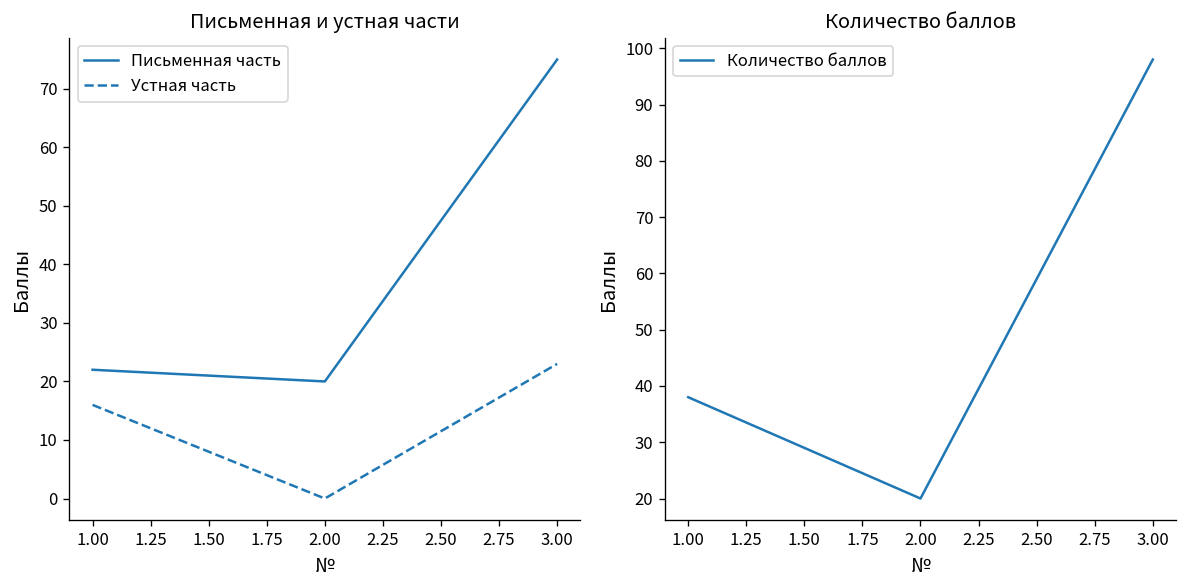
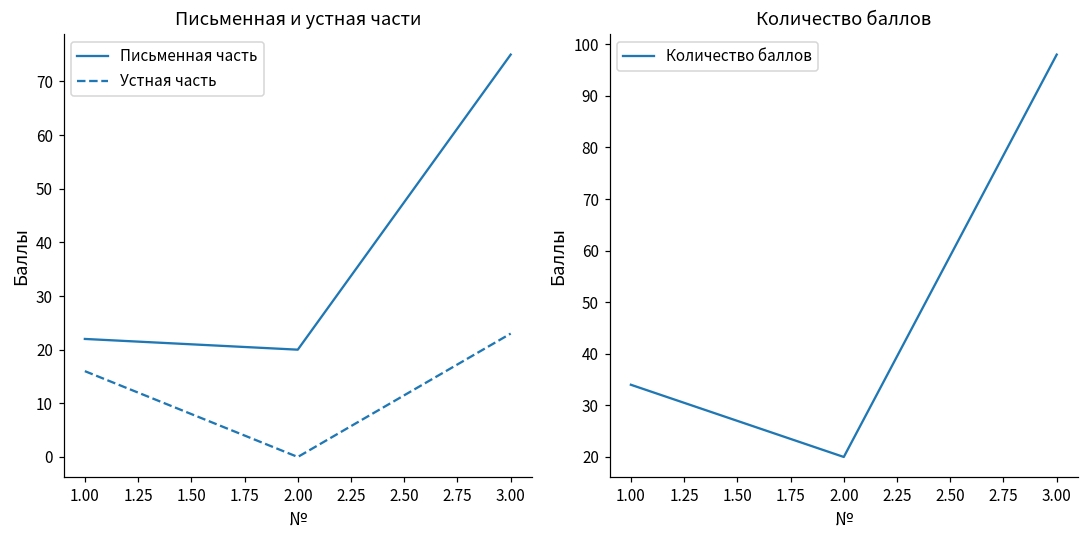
  {
    "Количество баллов": {
-     "1.00": 38,
+     "1.00": 34,
      "2.00": 20,
      "3.00": 98
    }
  }
